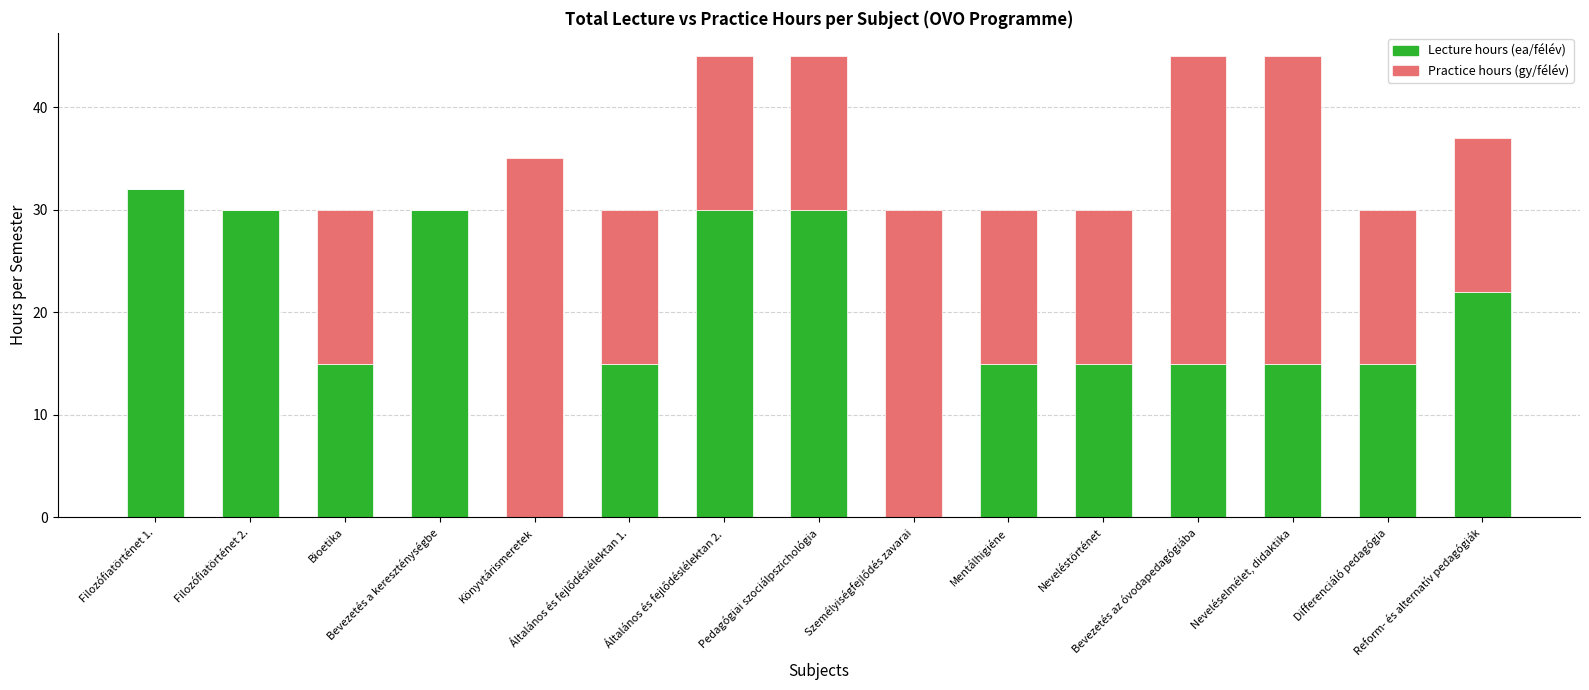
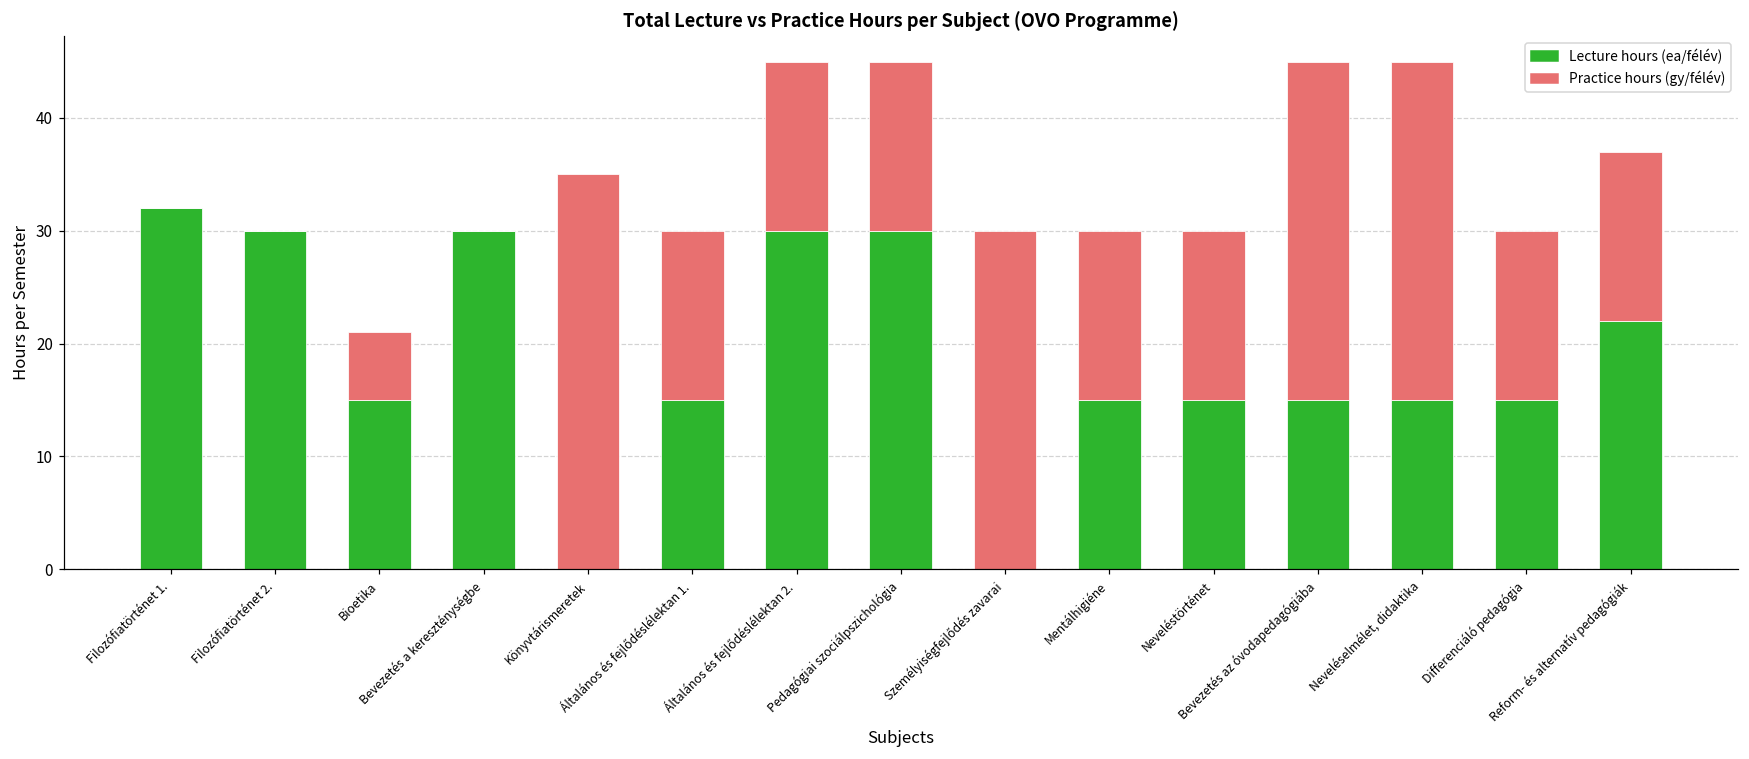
  {
    "Lecture hours (ea/félév)": {
      "Filozófiatörténet 1.": 32,
      "Filozófiatörténet 2.": 30,
      "Bioetika": 15,
      "Bevezetés a kereszténységbe": 30,
      "Könyvtárismeretek": 0,
      "Általános és fejlődéslélektan 1.": 15,
      "Általános és fejlődéslélektan 2.": 30,
      "Pedagógiai szociálpszichológia": 30,
      "Személyiségfejlődés zavarai": 0,
      "Mentálhigiéne": 15,
      "Neveléstörténet": 15,
      "Bevezetés az óvodapedagógiába": 15,
      "Neveléselmélet, didaktika": 15,
      "Differenciáló pedagógia": 15,
      "Reform- és alternatív pedagógiák": 22
    },
    "Practice hours (gy/félév)": {
      "Filozófiatörténet 1.": 0,
      "Filozófiatörténet 2.": 0,
-     "Bioetika": 15,
+     "Bioetika": 6,
      "Bevezetés a kereszténységbe": 0,
      "Könyvtárismeretek": 35,
      "Általános és fejlődéslélektan 1.": 15,
      "Általános és fejlődéslélektan 2.": 15,
      "Pedagógiai szociálpszichológia": 15,
      "Személyiségfejlődés zavarai": 30,
      "Mentálhigiéne": 15,
      "Neveléstörténet": 15,
      "Bevezetés az óvodapedagógiába": 30,
      "Neveléselmélet, didaktika": 30,
      "Differenciáló pedagógia": 15,
      "Reform- és alternatív pedagógiák": 15
    }
  }
